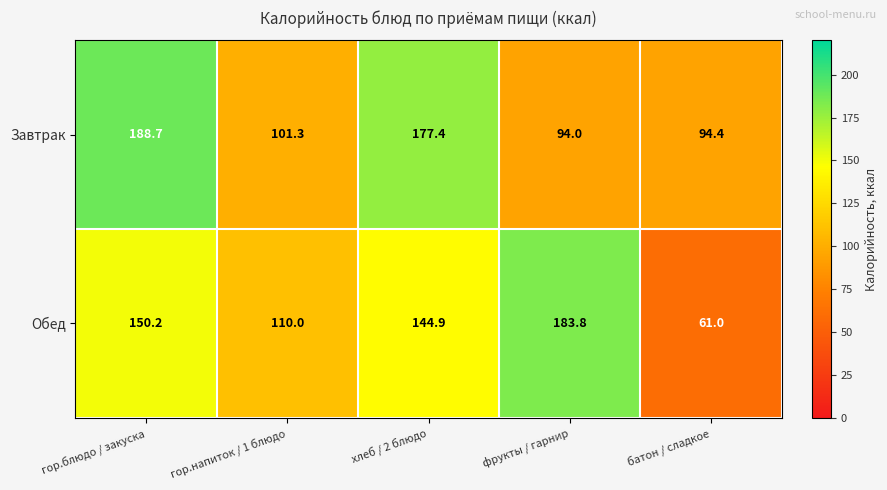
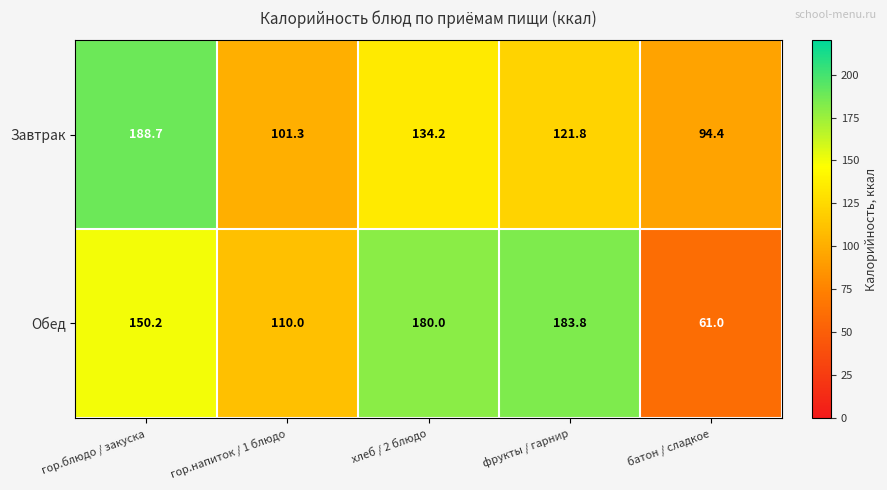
  {
    "Завтрак": {
      "гор.блюдо / закуска": 188.7,
      "гор.напиток / 1 блюдо": 101.3,
-     "хлеб / 2 блюдо": 177.4,
-     "фрукты / гарнир": 94.0,
+     "хлеб / 2 блюдо": 134.2,
+     "фрукты / гарнир": 121.8,
      "батон / сладкое": 94.4
    },
    "Обед": {
      "гор.блюдо / закуска": 150.2,
      "гор.напиток / 1 блюдо": 110.0,
-     "хлеб / 2 блюдо": 144.9,
+     "хлеб / 2 блюдо": 180.0,
      "фрукты / гарнир": 183.8,
      "батон / сладкое": 61.0
    }
  }
